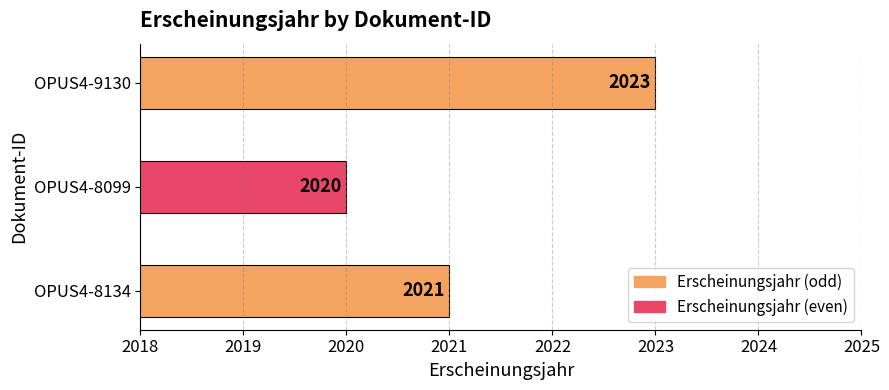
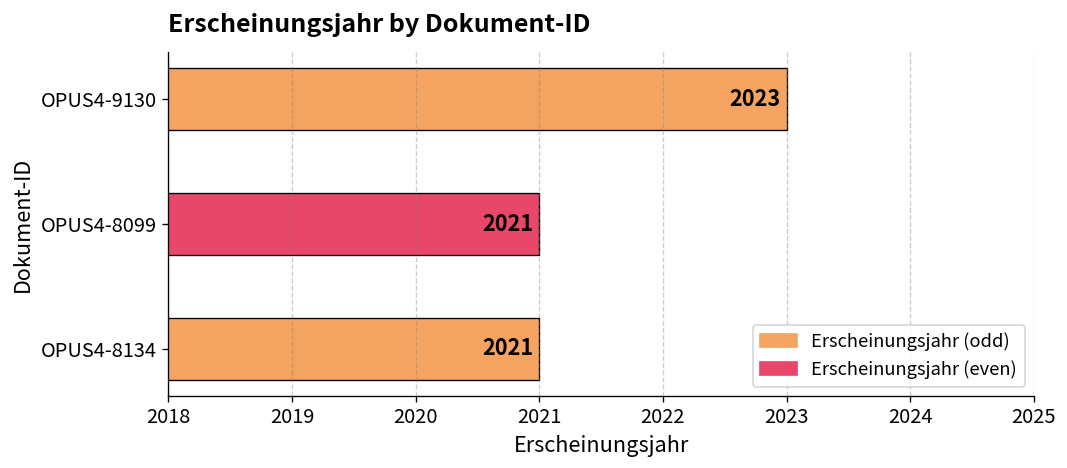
  {
    "OPUS4-9130": 2023,
-   "OPUS4-8099": 2020,
+   "OPUS4-8099": 2021,
    "OPUS4-8134": 2021
  }
